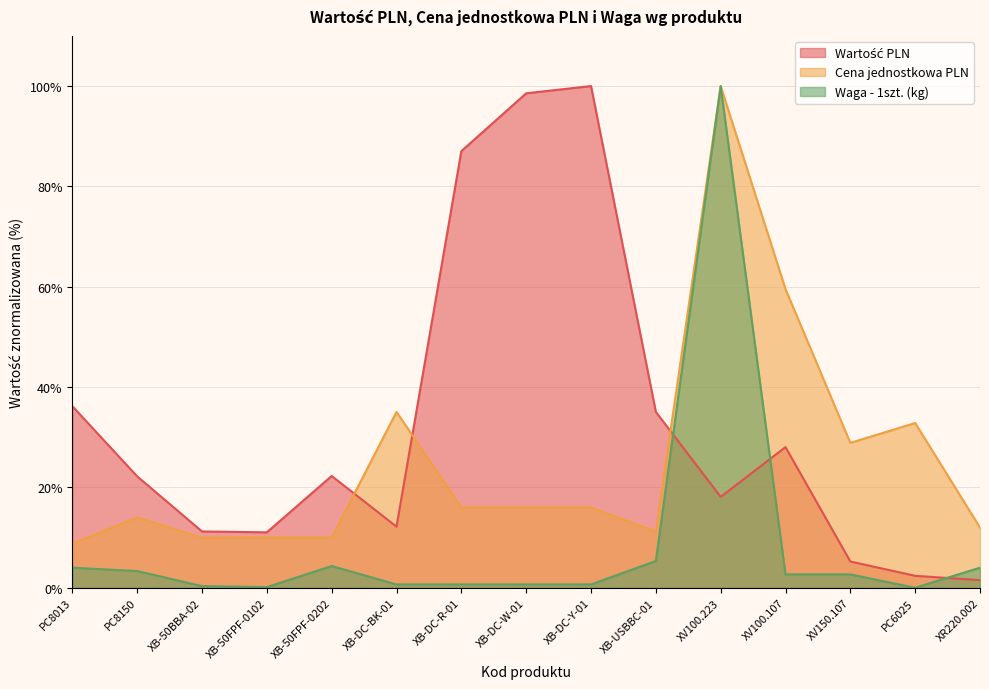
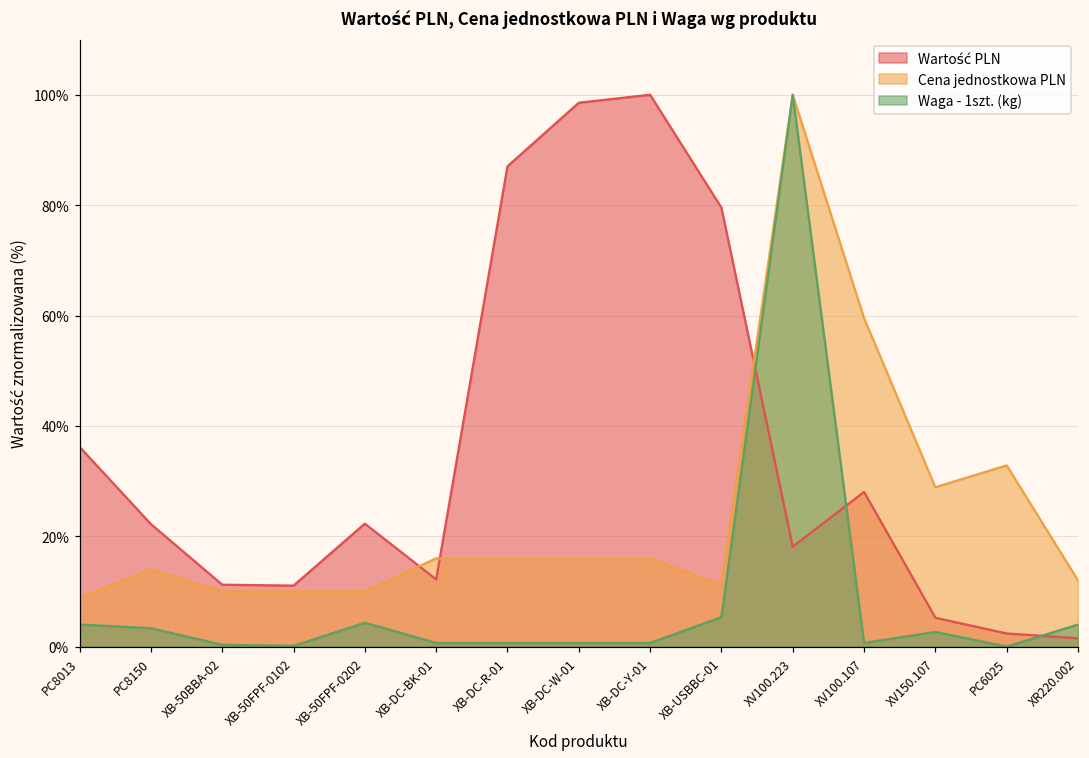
  {
    "Wartość PLN": {
      "PC8013": "36%",
      "PC8150": "22%",
      "XB-50BBA-02": "11%",
      "XB-50FPF-0102": "11%",
      "XB-50FPF-0202": "22%",
      "XB-DC-BK-01": "12%",
      "XB-DC-R-01": "87%",
      "XB-DC-W-01": "99%",
      "XB-DC-Y-01": "100%",
-     "XB-USBBC-01": "35%",
+     "XB-USBBC-01": "80%",
      "XV100.223": "18%",
      "XV100.107": "28%",
      "XV150.107": "5%",
      "PC6025": "2%",
      "XR220.002": "2%"
    },
    "Cena jednostkowa PLN": {
      "PC8013": "9%",
      "PC8150": "14%",
      "XB-50BBA-02": "10%",
      "XB-50FPF-0102": "10%",
      "XB-50FPF-0202": "10%",
-     "XB-DC-BK-01": "35%",
+     "XB-DC-BK-01": "16%",
      "XB-DC-R-01": "16%",
      "XB-DC-W-01": "16%",
      "XB-DC-Y-01": "16%",
      "XB-USBBC-01": "11%",
      "XV100.107": "60%",
      "XV150.107": "29%",
      "PC6025": "33%",
      "XR220.002": "12%"
    },
    "Waga - 1szt. (kg)": {
      "PC8013": "4%",
      "PC8150": "3%",
      "XB-50BBA-02": "0%",
      "XB-50FPF-0102": "0%",
      "XB-50FPF-0202": "4%",
      "XB-DC-BK-01": "1%",
      "XB-DC-R-01": "1%",
      "XB-DC-W-01": "1%",
      "XB-DC-Y-01": "1%",
      "XB-USBBC-01": "5%",
-     "XV100.107": "3%",
+     "XV100.107": "1%",
      "XV150.107": "3%",
      "PC6025": "0%",
      "XR220.002": "4%"
    }
  }
